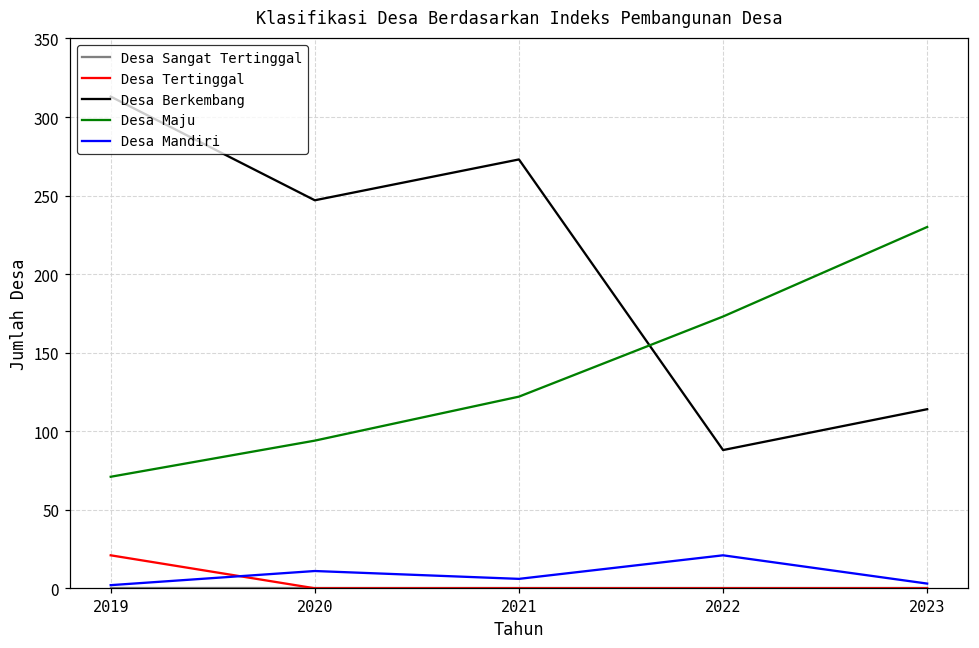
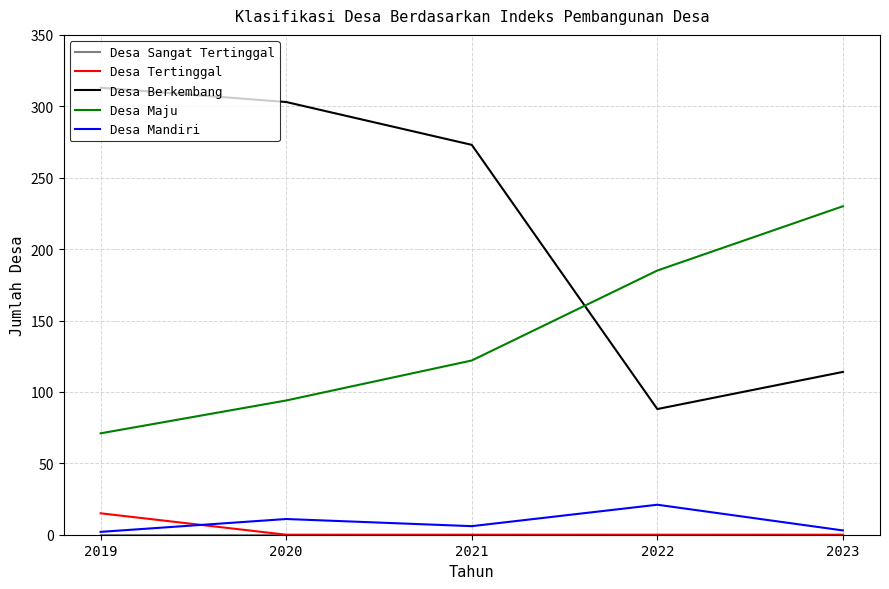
  {
    "Desa Sangat Tertinggal": {
      "2019": 0
    },
    "Desa Tertinggal": {
-     "2019": 21
+     "2019": 15
    },
    "Desa Berkembang": {
-     "2020": 247,
+     "2020": 303,
      "2021": 273,
      "2022": 88,
      "2023": 114
    },
    "Desa Maju": {
      "2019": 71,
      "2020": 94,
      "2021": 122,
-     "2022": 173,
+     "2022": 185,
      "2023": 230
    },
    "Desa Mandiri": {
      "2019": 2,
      "2020": 11,
      "2021": 6,
      "2022": 21,
      "2023": 3
    }
  }
